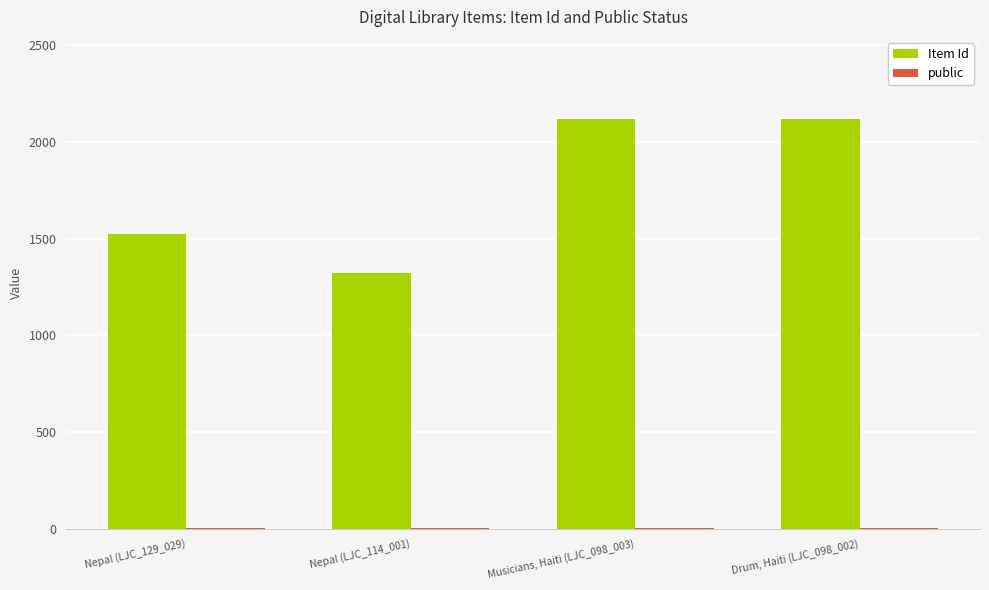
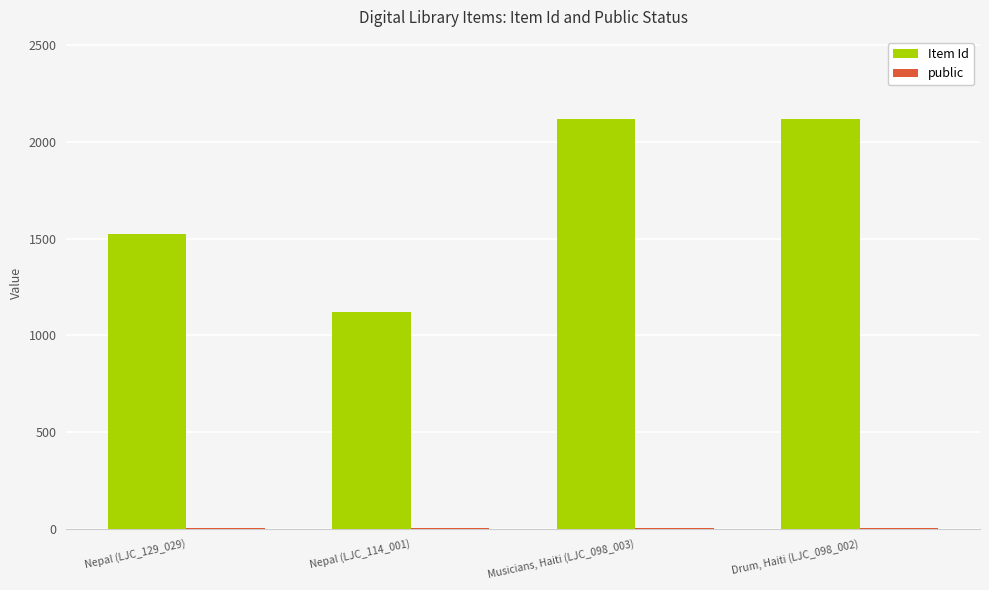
  {
    "Item Id": {
      "Nepal (LJC_129_029)": 1520,
-     "Nepal (LJC_114_001)": 1320,
+     "Nepal (LJC_114_001)": 1120,
      "Musicians, Haiti (LJC_098_003)": 2120,
      "Drum, Haiti (LJC_098_002)": 2120
    }
  }
